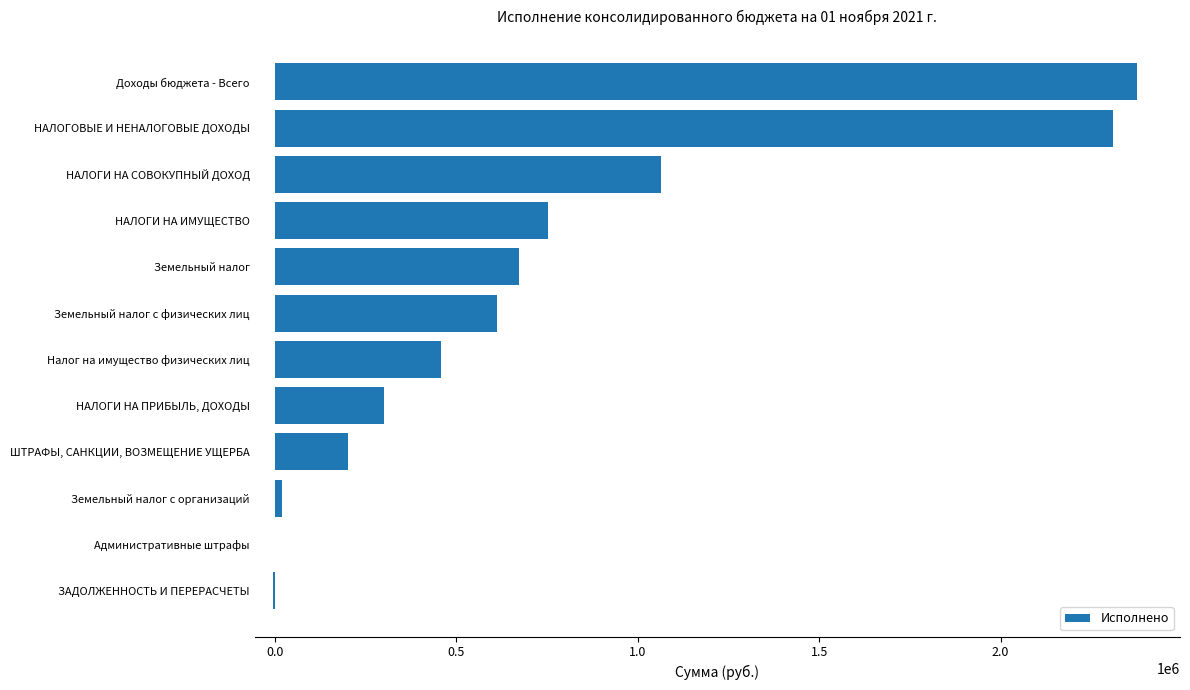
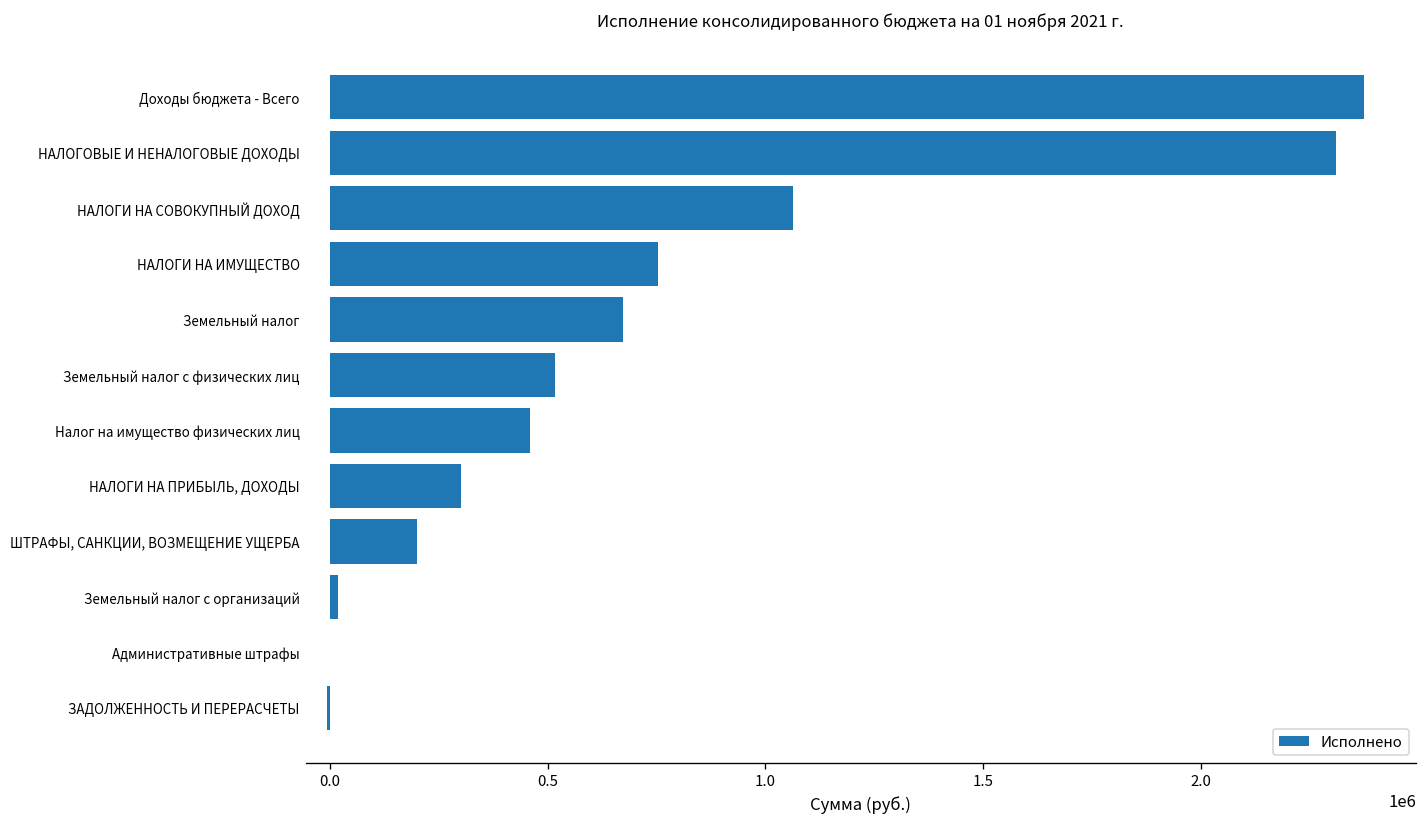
  {
    "Доходы бюджета - Всего": 2380000,
    "НАЛОГОВЫЕ И НЕНАЛОГОВЫЕ ДОХОДЫ": 2310000,
    "НАЛОГИ НА СОВОКУПНЫЙ ДОХОД": 1060000,
    "НАЛОГИ НА ИМУЩЕСТВО": 750000,
    "Земельный налог": 670000,
-   "Земельный налог с физических лиц": 610000,
+   "Земельный налог с физических лиц": 520000,
    "Налог на имущество физических лиц": 460000,
    "НАЛОГИ НА ПРИБЫЛЬ, ДОХОДЫ": 300000,
    "ШТРАФЫ, САНКЦИИ, ВОЗМЕЩЕНИЕ УЩЕРБА": 200000,
    "Земельный налог с организаций": 20000
  }
